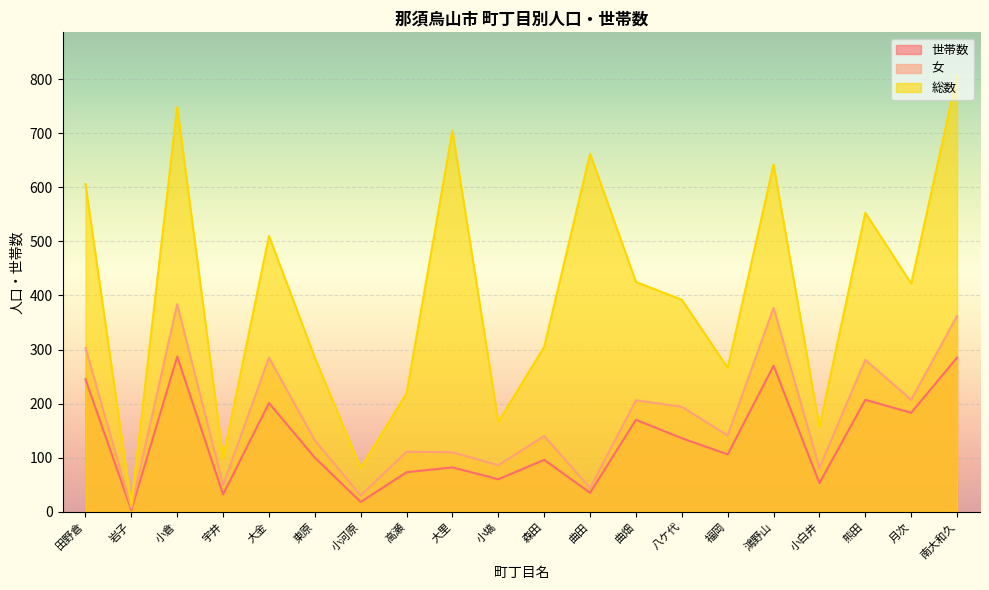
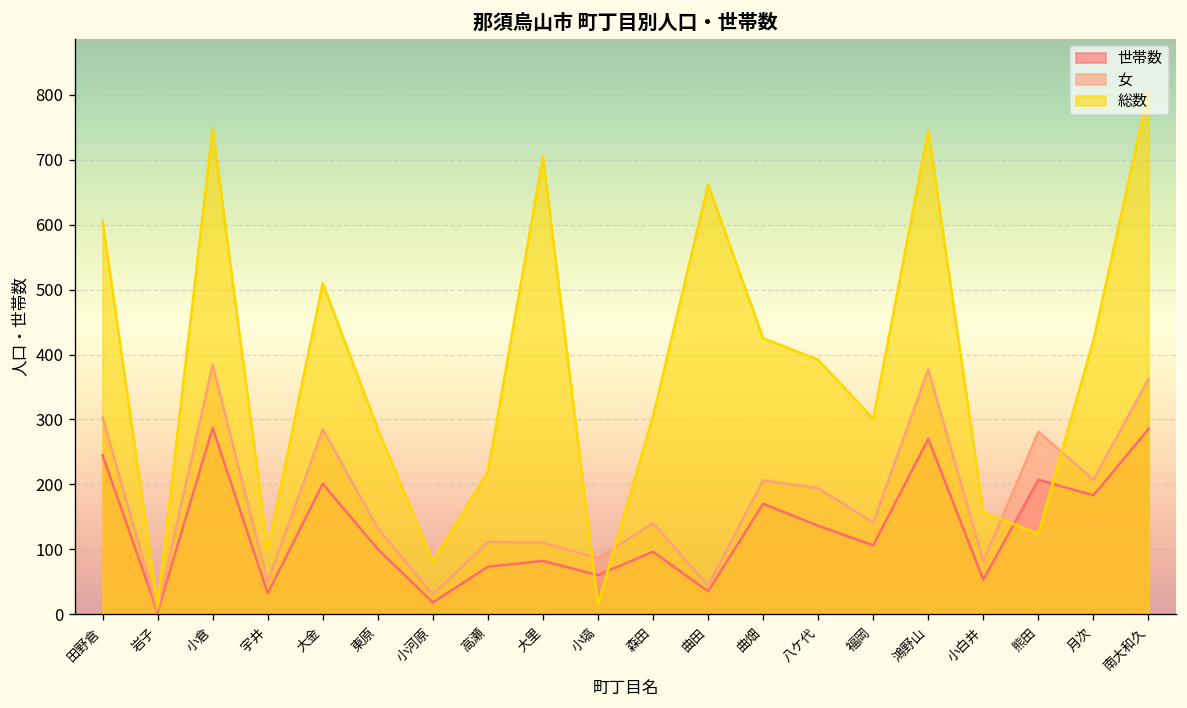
  {
    "総数": {
      "田野倉": 610,
      "岩子": 10,
      "小倉": 750,
      "宇井": 100,
      "大金": 510,
      "東原": 290,
      "小河原": 80,
      "高瀬": 220,
      "大里": 710,
-     "小塙": 170,
+     "小塙": 20,
      "森田": 310,
      "曲田": 660,
      "曲畑": 430,
      "八ケ代": 390,
-     "福岡": 270,
-     "鴻野山": 640,
+     "福岡": 300,
+     "鴻野山": 750,
      "小白井": 160,
-     "熊田": 550,
+     "熊田": 120,
      "月次": 420
    }
  }
